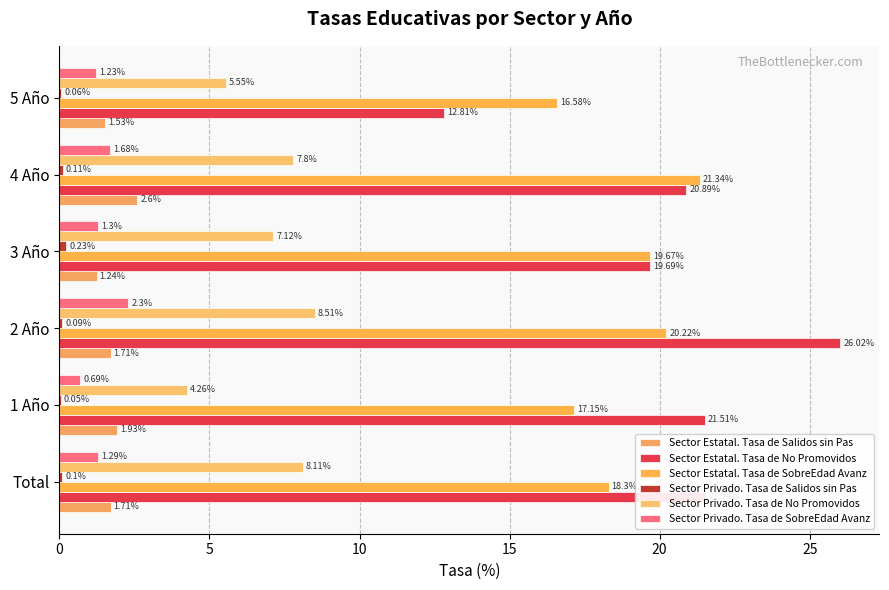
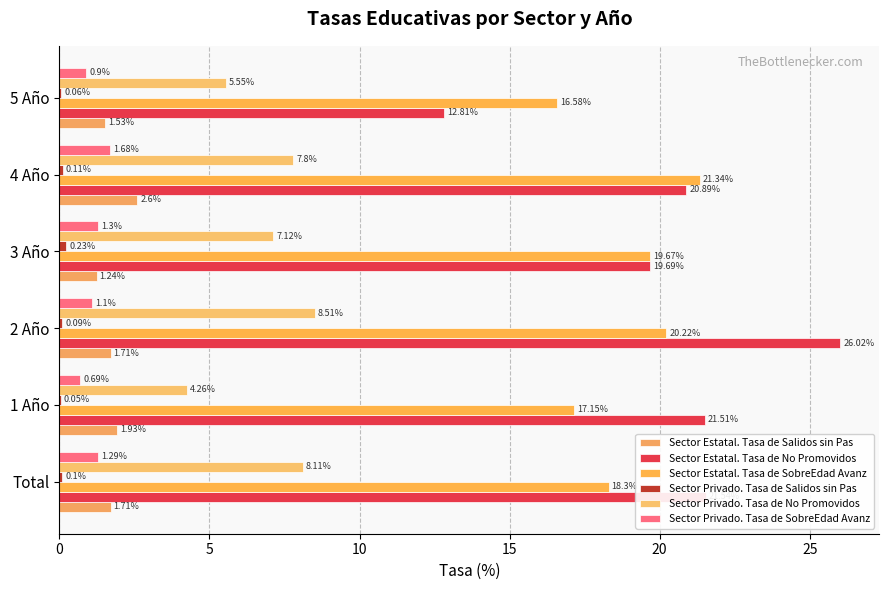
  {
    "Sector Privado. Tasa de SobreEdad Avanz": {
-     "5 Año": "1.23%",
+     "5 Año": "0.9%",
      "4 Año": "1.68%",
      "3 Año": "1.3%",
-     "2 Año": "2.3%",
+     "2 Año": "1.1%",
      "1 Año": "0.69%",
      "Total": "1.29%"
    }
  }
